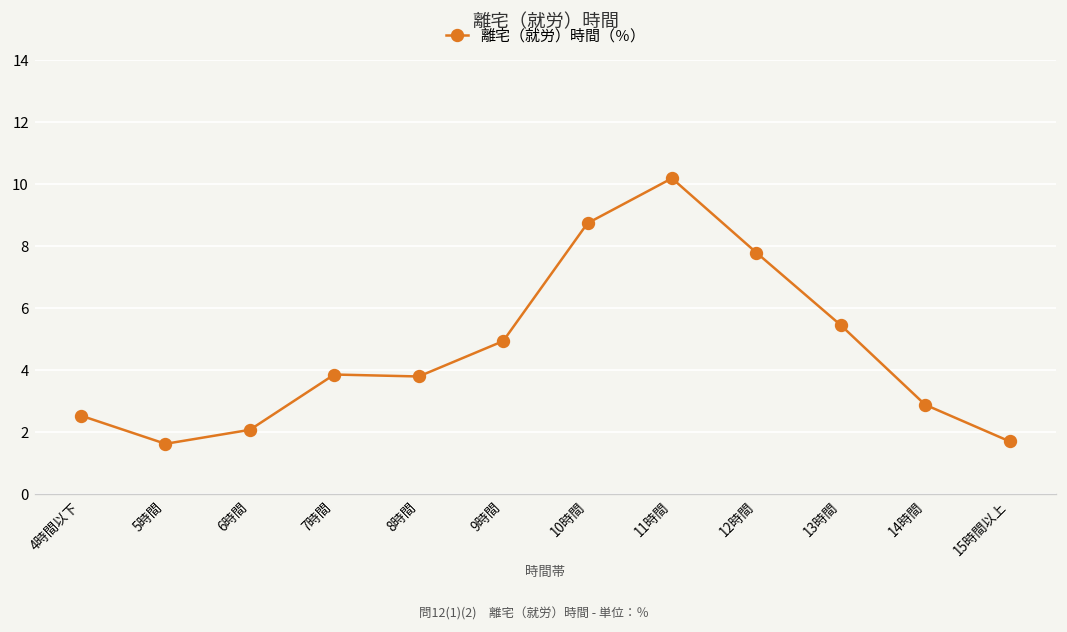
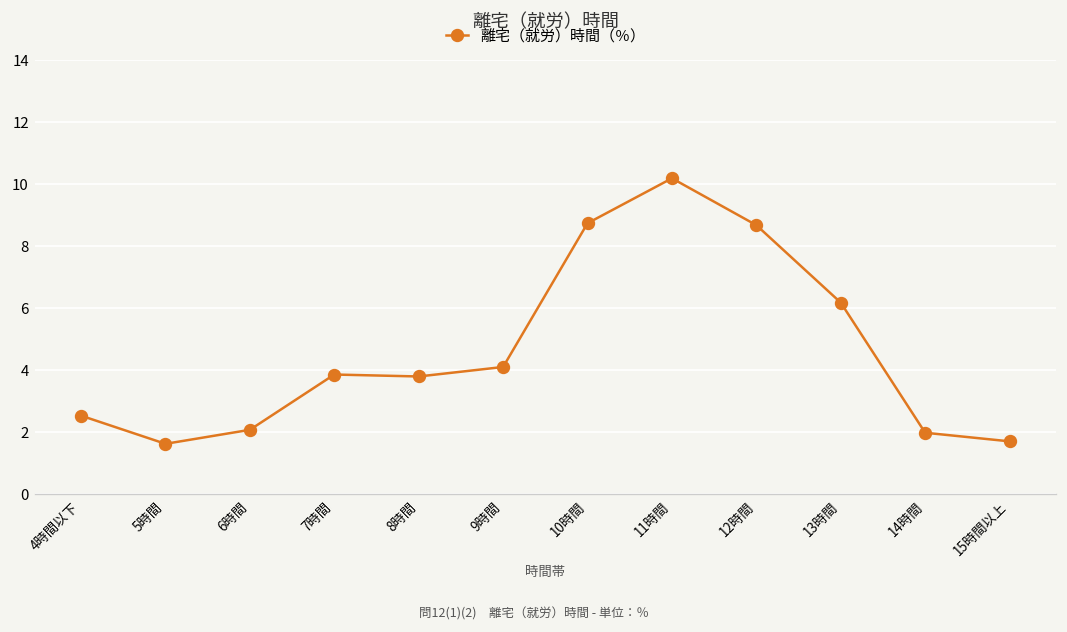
  {
    "4時間以下": 2.5,
    "5時間": 1.6,
    "6時間": 2.1,
    "7時間": 3.9,
    "8時間": 3.8,
-   "9時間": 4.9,
+   "9時間": 4.1,
    "10時間": 8.7,
    "11時間": 10.2,
-   "12時間": 7.8,
-   "13時間": 5.5,
-   "14時間": 2.9,
+   "12時間": 8.7,
+   "13時間": 6.2,
+   "14時間": 2.0,
    "15時間以上": 1.7
  }
